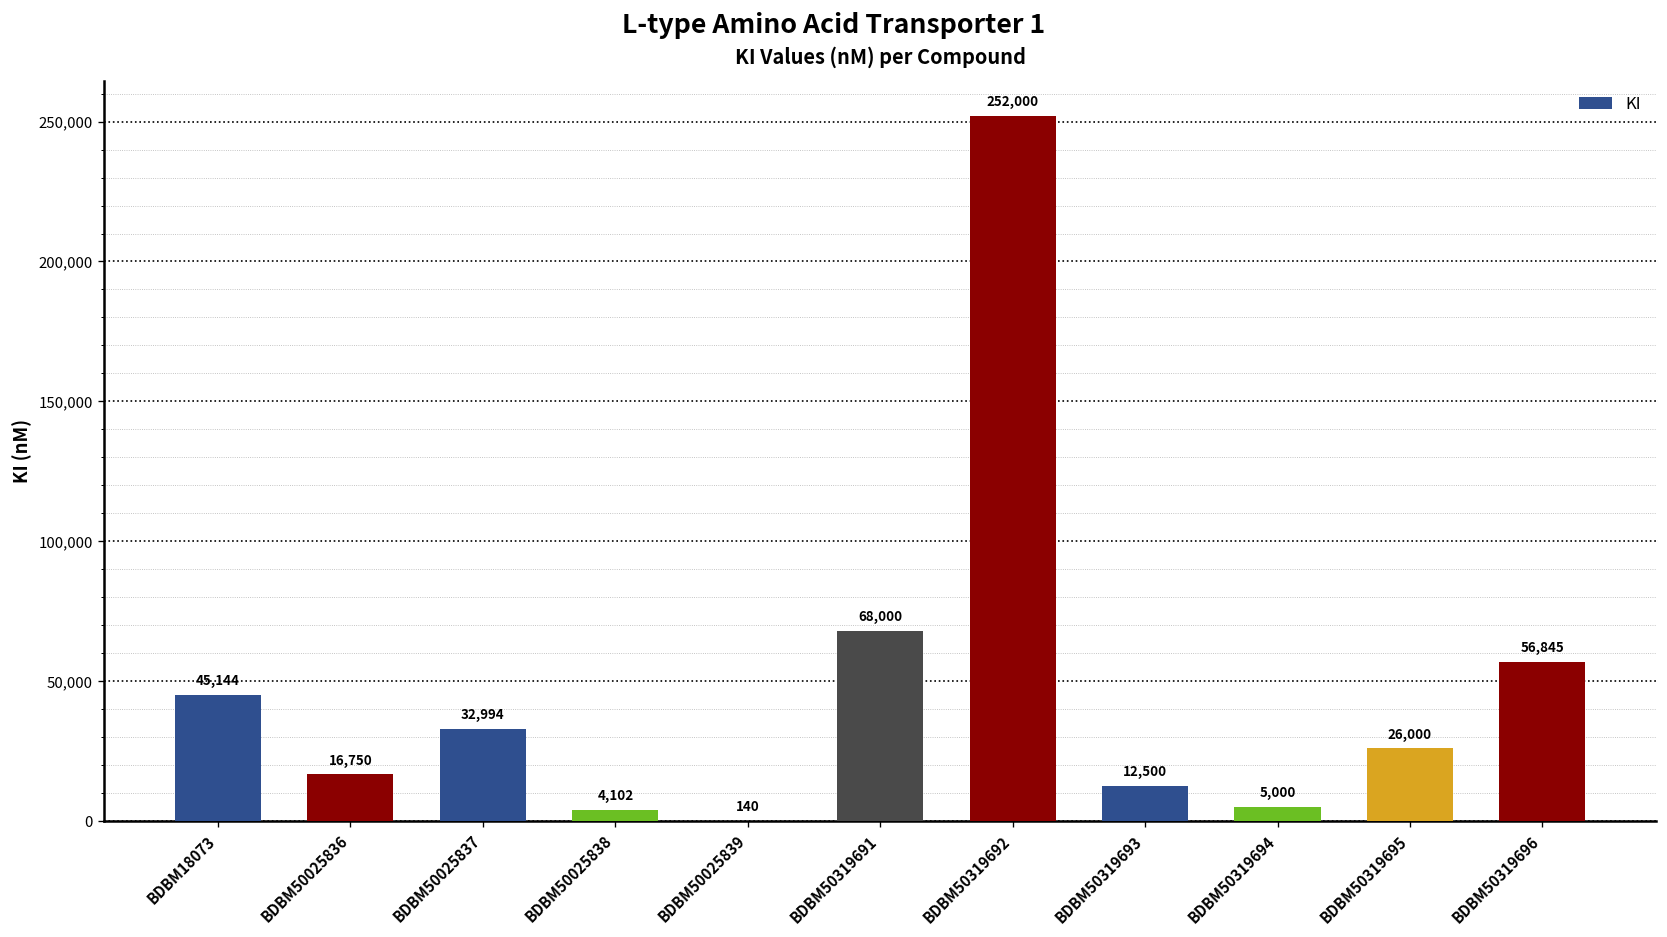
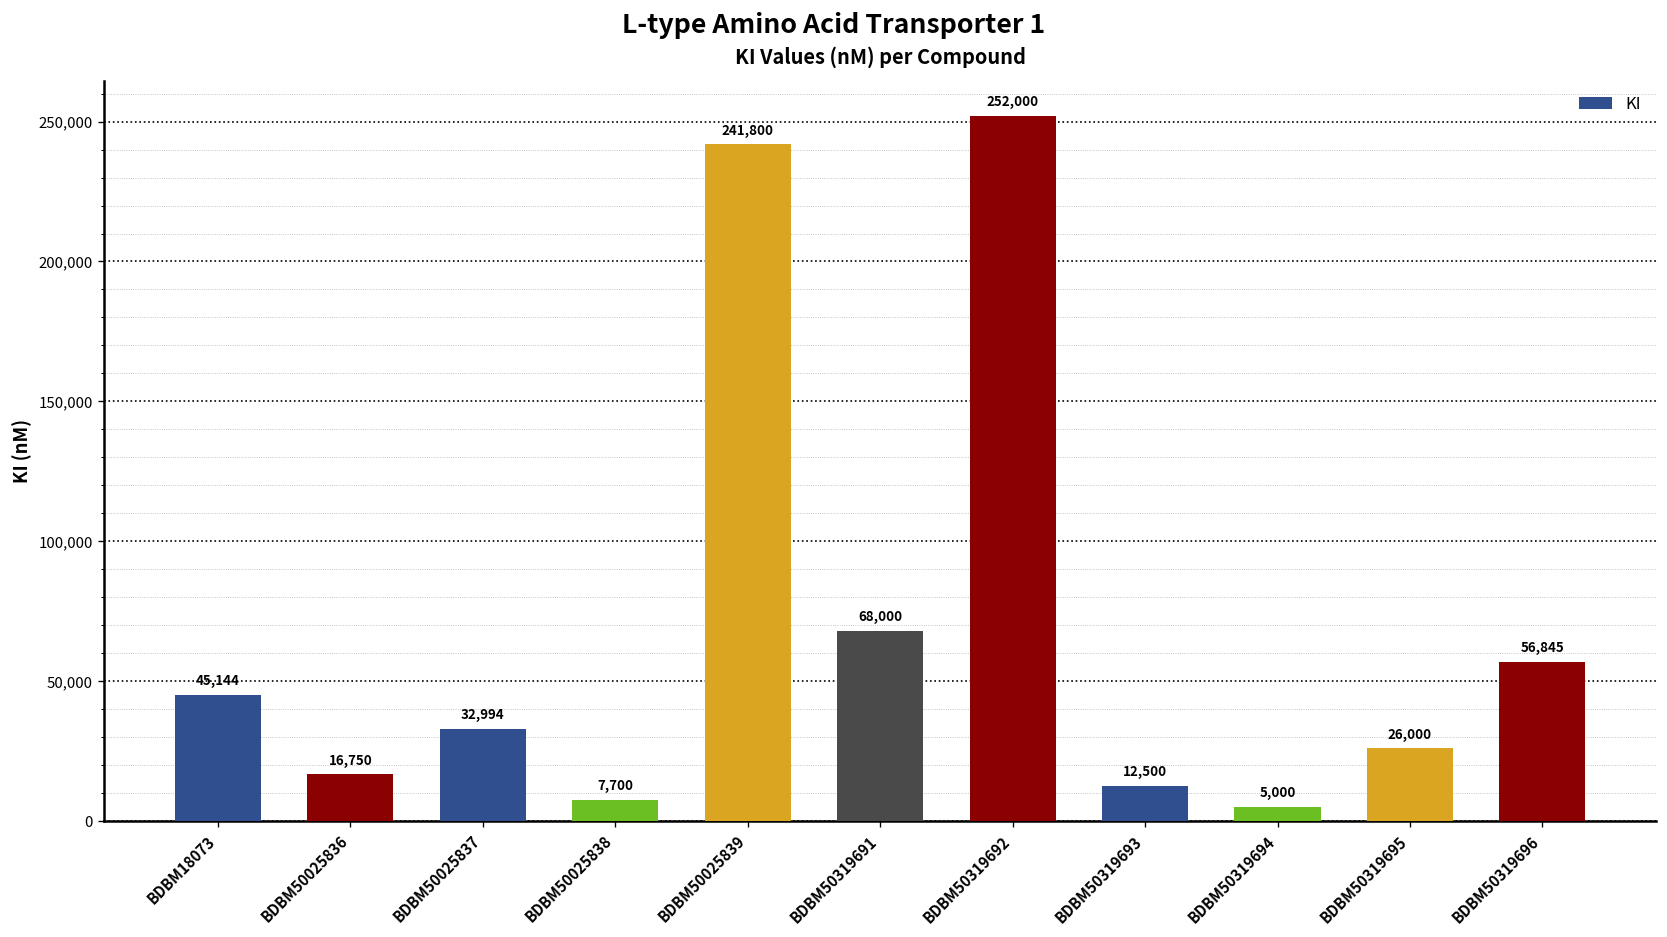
  {
    "BDBM18073": "45,144",
    "BDBM50025836": "16,750",
    "BDBM50025837": "32,994",
-   "BDBM50025838": "4,102",
-   "BDBM50025839": "140",
+   "BDBM50025838": "7,700",
+   "BDBM50025839": "241,800",
    "BDBM50319691": "68,000",
    "BDBM50319692": "252,000",
    "BDBM50319693": "12,500",
    "BDBM50319694": "5,000",
    "BDBM50319695": "26,000",
    "BDBM50319696": "56,845"
  }
